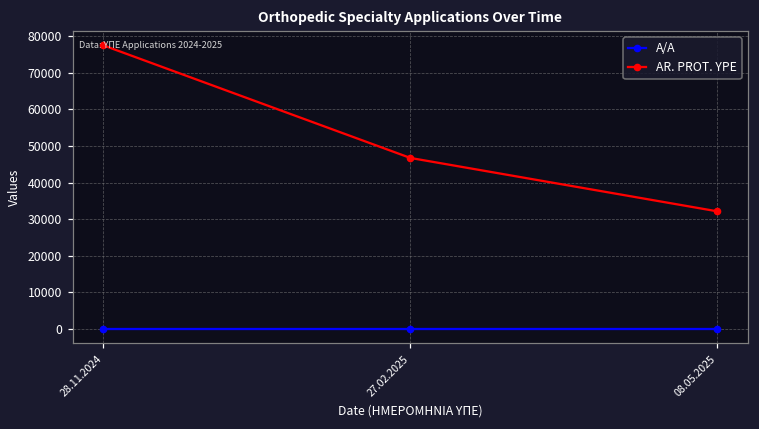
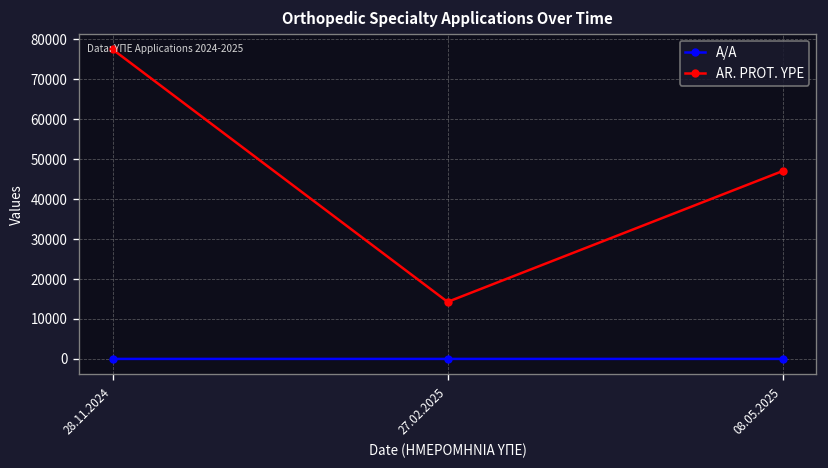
  {
    "A/A": {
      "28.11.2024": 0,
      "27.02.2025": 0,
      "08.05.2025": 0
    },
    "AR. PROT. YPE": {
-     "27.02.2025": 47000,
-     "08.05.2025": 32000
+     "27.02.2025": 14000,
+     "08.05.2025": 47000
    }
  }
